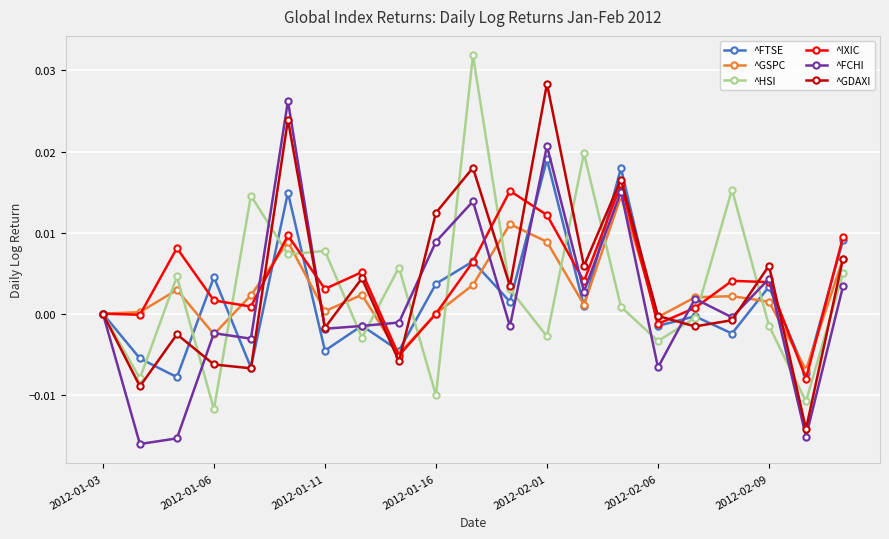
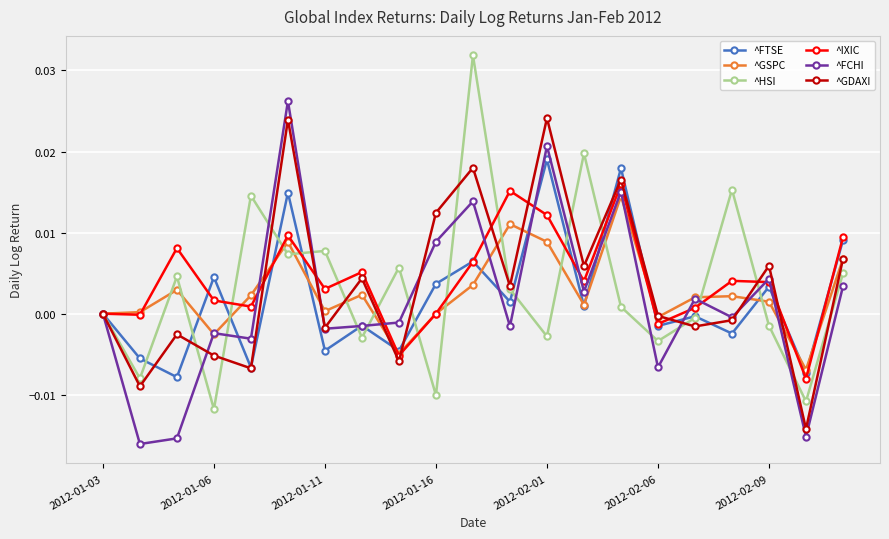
  {
    "^FTSE": {
      "2012-01-06": 0.005,
      "2012-01-11": -0.005,
      "2012-01-16": 0.004,
      "2012-02-01": 0.019,
      "2012-02-09": 0.003
    },
    "^GSPC": {
      "2012-01-11": 0.000,
      "2012-02-01": 0.009,
      "2012-02-09": 0.001
    },
    "^HSI": {
      "2012-01-06": -0.012,
      "2012-01-11": 0.008,
      "2012-01-16": -0.010,
      "2012-02-01": -0.003,
      "2012-02-06": -0.003,
      "2012-02-09": -0.001
    },
    "^IXIC": {
      "2012-01-06": 0.002,
      "2012-01-11": 0.003,
      "2012-02-01": 0.012,
      "2012-02-09": 0.004
    },
    "^FCHI": {
      "2012-01-16": 0.009,
      "2012-02-01": 0.021,
      "2012-02-06": -0.007,
      "2012-02-09": 0.004
    },
    "^GDAXI": {
-     "2012-01-06": -0.006,
+     "2012-01-06": -0.005,
      "2012-01-16": 0.012,
-     "2012-02-01": 0.028,
+     "2012-02-01": 0.024,
      "2012-02-09": 0.006
    }
  }
